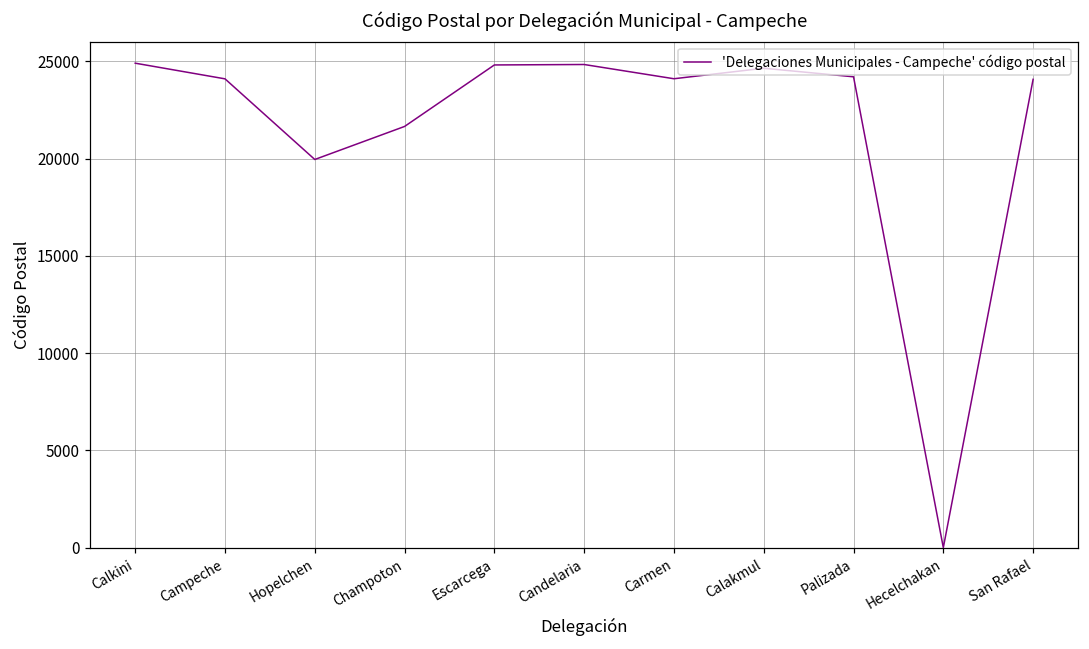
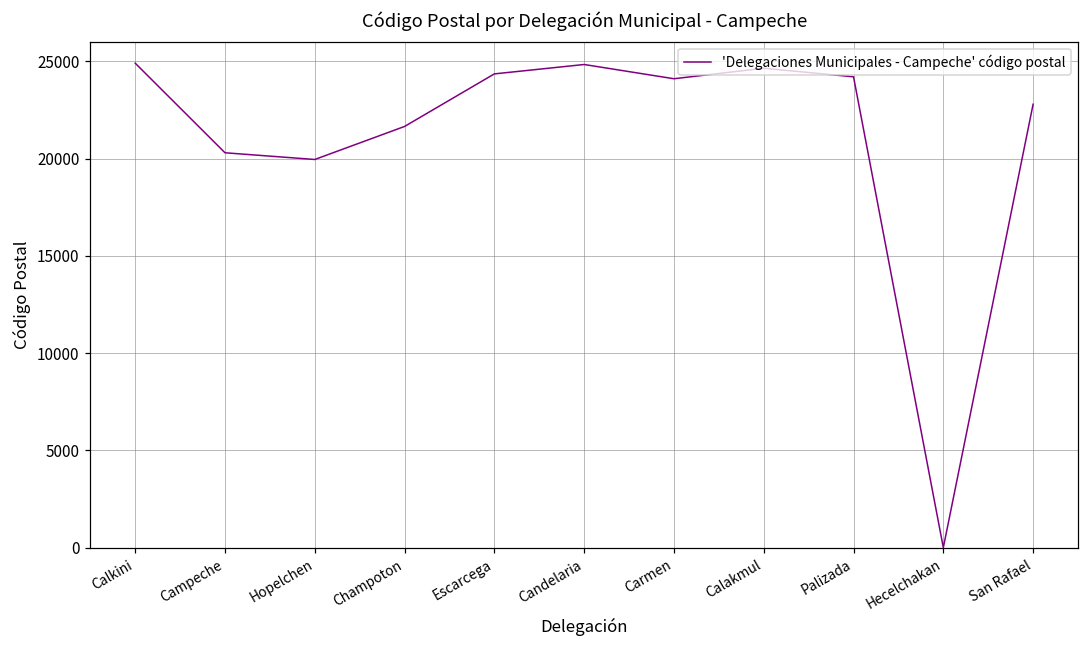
  {
    "Calkini": 24900,
-   "Campeche": 24100,
+   "Campeche": 20300,
    "Hopelchen": 20000,
    "Champoton": 21600,
-   "Escarcega": 24800,
+   "Escarcega": 24400,
    "Candelaria": 24800,
    "Carmen": 24100,
    "Palizada": 24200,
    "Hecelchakan": 0,
-   "San Rafael": 24100
+   "San Rafael": 22800
  }
